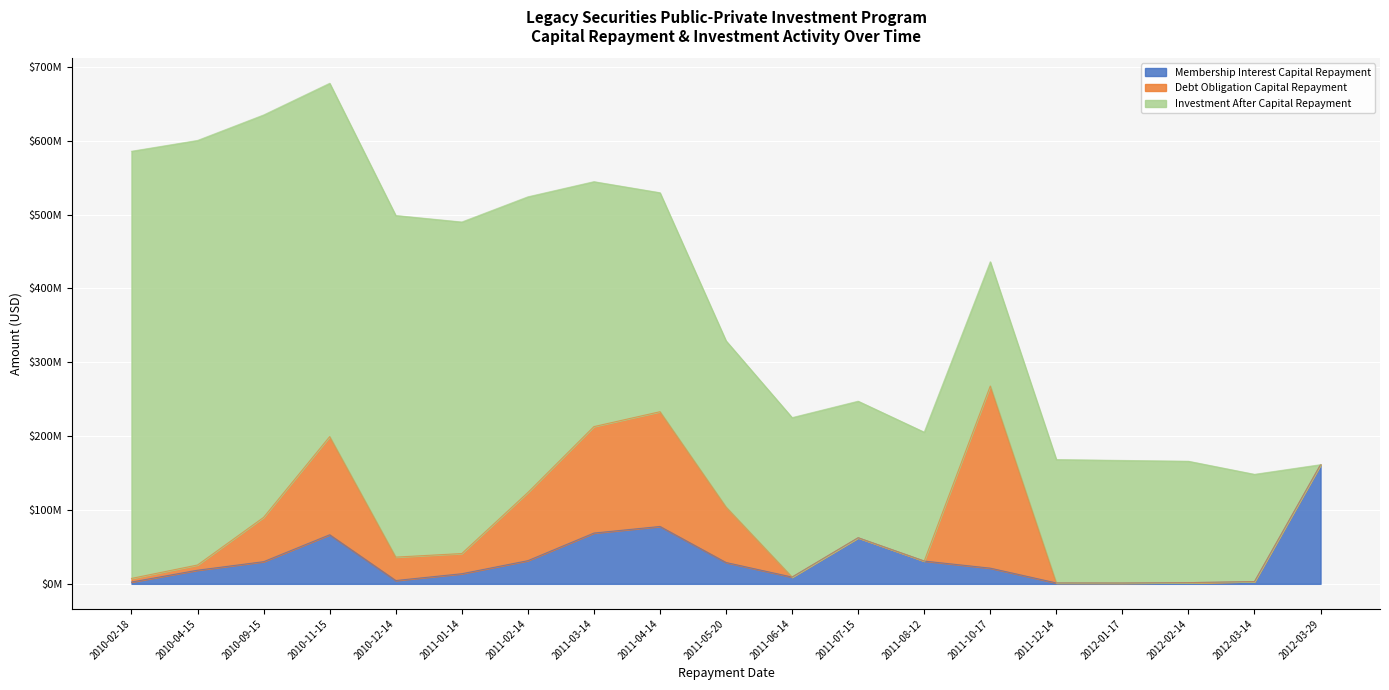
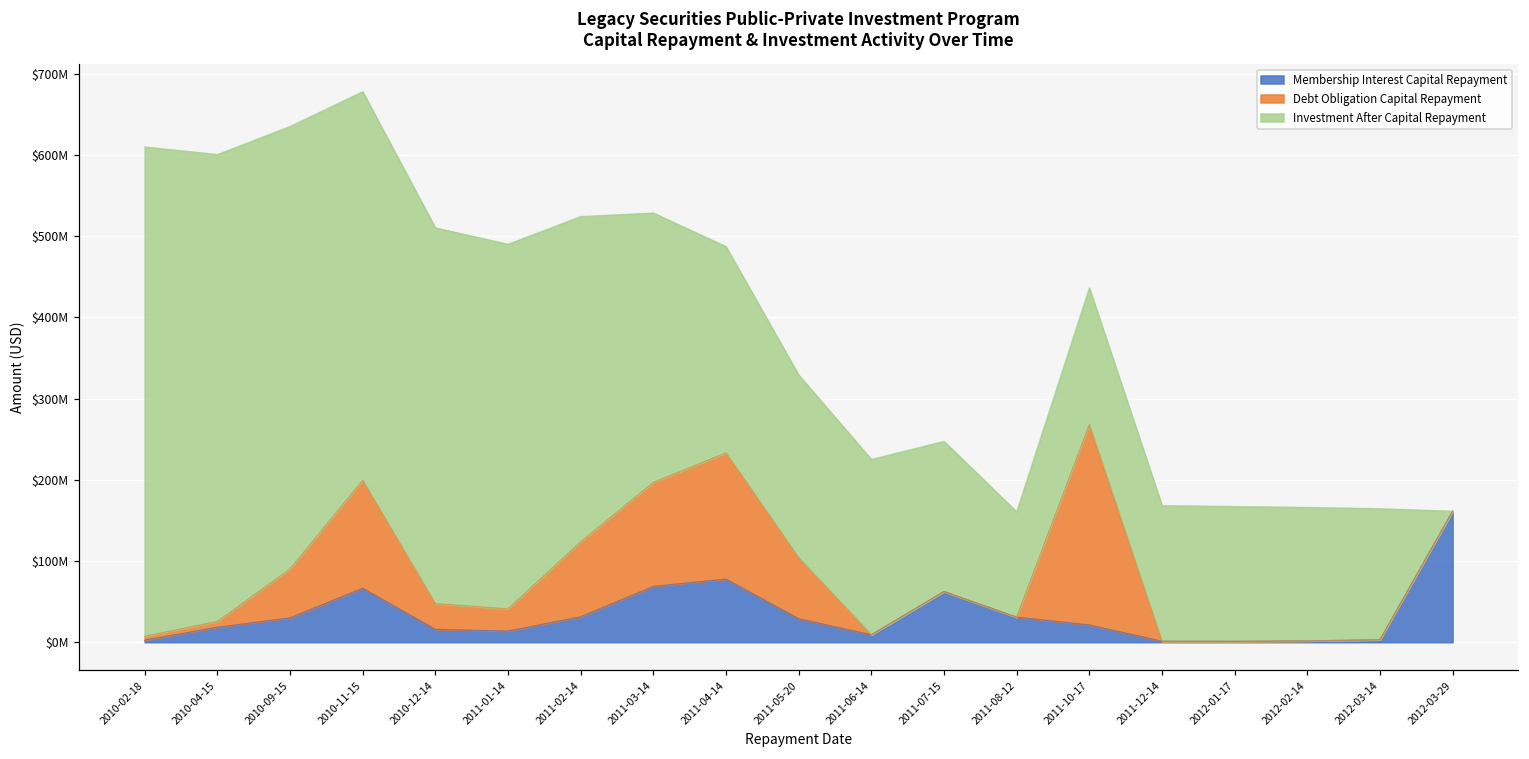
  {
    "Membership Interest Capital Repayment": {
      "2010-02-18": "$0",
      "2010-04-15": "$20000000",
      "2010-09-15": "$30000000",
      "2010-11-15": "$70000000",
-     "2010-12-14": "$0",
+     "2010-12-14": "$20000000",
      "2011-01-14": "$10000000",
      "2011-02-14": "$30000000",
      "2011-03-14": "$70000000",
      "2011-04-14": "$80000000",
      "2011-05-20": "$30000000",
      "2011-10-17": "$20000000"
    },
    "Debt Obligation Capital Repayment": {
      "2010-02-18": "$0",
      "2010-04-15": "$10000000",
      "2010-09-15": "$60000000",
      "2010-11-15": "$130000000",
      "2010-12-14": "$30000000",
      "2011-01-14": "$30000000",
      "2011-02-14": "$90000000",
-     "2011-03-14": "$140000000",
+     "2011-03-14": "$130000000",
      "2011-04-14": "$160000000",
      "2011-05-20": "$80000000",
      "2011-10-17": "$250000000"
    },
    "Investment After Capital Repayment": {
-     "2010-02-18": "$580000000",
+     "2010-02-18": "$600000000",
      "2010-04-15": "$570000000",
      "2010-09-15": "$540000000",
      "2010-11-15": "$480000000",
      "2010-12-14": "$460000000",
      "2011-01-14": "$450000000",
      "2011-02-14": "$400000000",
      "2011-03-14": "$330000000",
-     "2011-04-14": "$300000000",
+     "2011-04-14": "$250000000",
      "2011-05-20": "$230000000",
      "2011-06-14": "$220000000",
      "2011-07-15": "$180000000",
-     "2011-08-12": "$170000000",
+     "2011-08-12": "$130000000",
      "2011-10-17": "$170000000",
      "2011-12-14": "$170000000",
      "2012-01-17": "$170000000",
      "2012-02-14": "$160000000",
-     "2012-03-14": "$150000000"
+     "2012-03-14": "$160000000"
    }
  }
